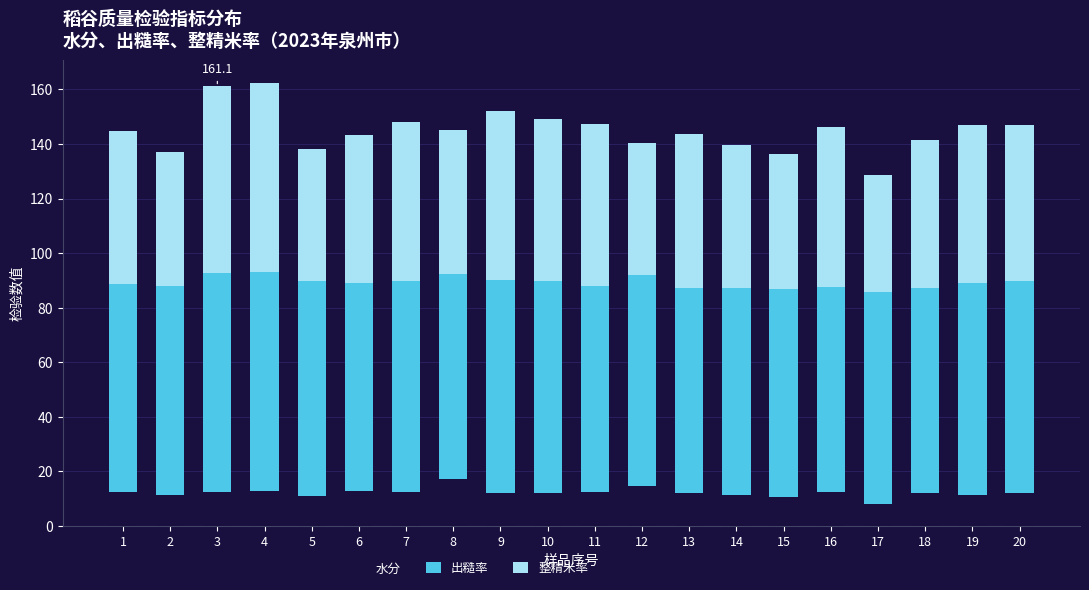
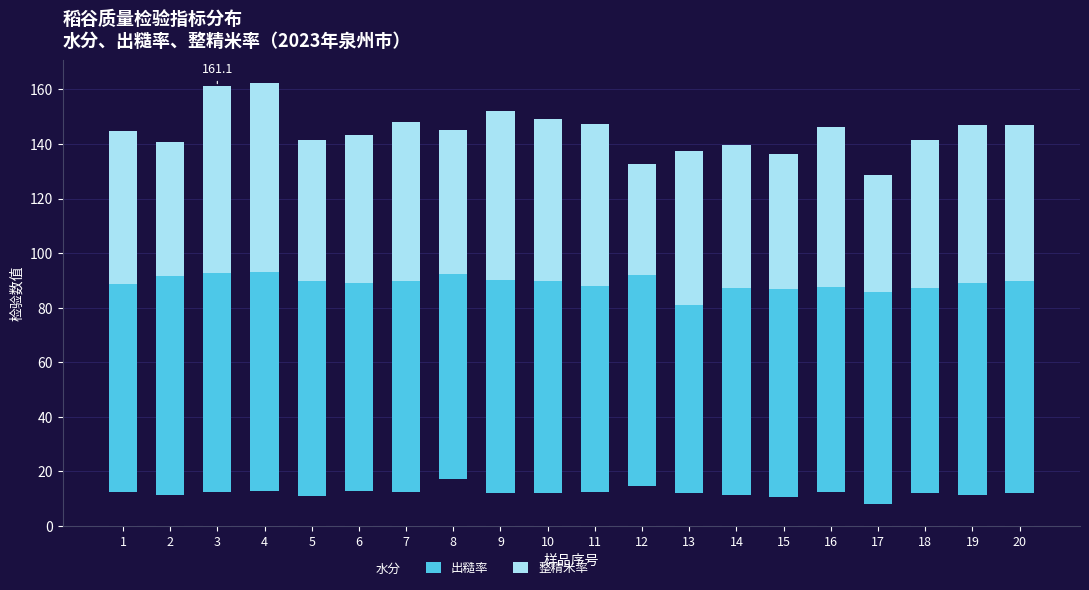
  {
    "水分": {
      "1": 12,
      "2": 11,
      "3": 13,
      "4": 13,
      "5": 11,
      "6": 13,
      "7": 12,
      "8": 17,
      "9": 12,
      "10": 12,
      "11": 12,
      "12": 15,
      "13": 12,
      "14": 11,
      "15": 11,
      "16": 12,
      "17": 8,
      "18": 12,
      "19": 11,
      "20": 12
    },
    "出糙率": {
      "1": 76,
-     "2": 77,
+     "2": 80,
      "3": 80,
      "4": 80,
      "5": 79,
      "6": 76,
      "7": 78,
      "8": 75,
      "9": 78,
      "10": 78,
      "11": 76,
      "12": 78,
-     "13": 75,
+     "13": 69,
      "14": 76,
      "15": 76,
      "16": 75,
      "17": 78,
      "18": 75,
      "19": 78,
      "20": 78
    },
    "整精米率": {
      "1": 56,
      "2": 49,
      "4": 69,
-     "5": 49,
+     "5": 52,
      "6": 54,
      "7": 58,
      "8": 53,
      "9": 62,
      "10": 59,
      "11": 60,
-     "12": 48,
+     "12": 41,
      "13": 57,
      "14": 52,
      "15": 50,
      "16": 59,
      "17": 43,
      "18": 54,
      "19": 58,
      "20": 57
    }
  }
